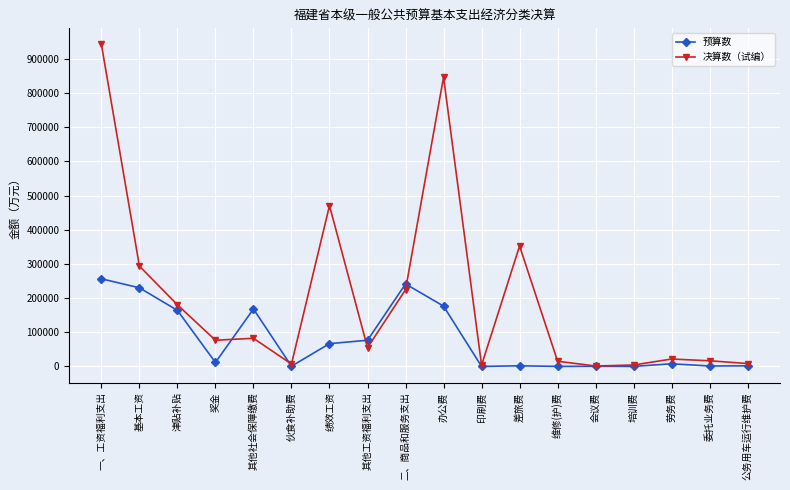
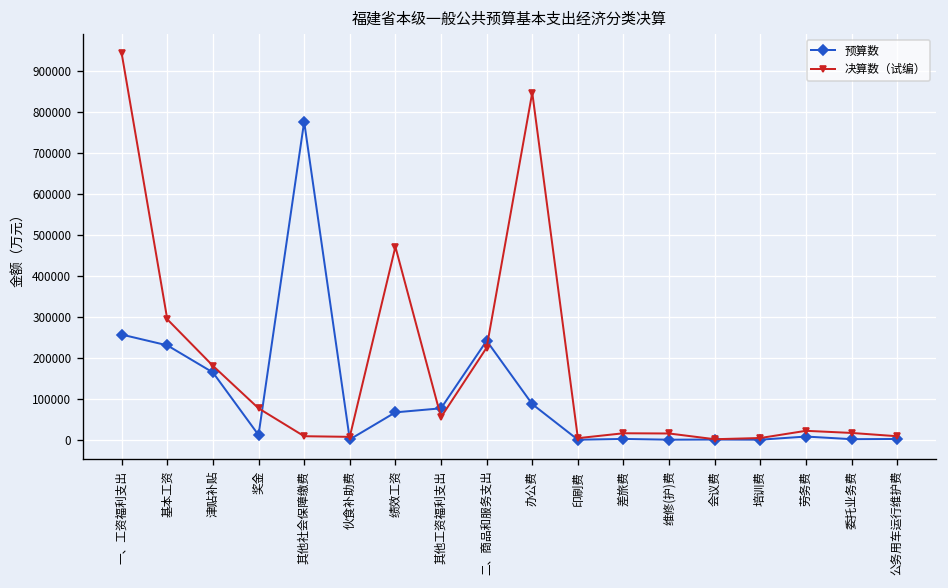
  {
    "预算数": {
      "一、工资福利支出": 260000,
      "基本工资": 230000,
      "津贴补贴": 160000,
      "奖金": 10000,
-     "其他社会保障缴费": 170000,
+     "其他社会保障缴费": 780000,
      "绩效工资": 70000,
      "其他工资福利支出": 80000,
      "二、商品和服务支出": 240000,
-     "办公费": 180000,
+     "办公费": 90000,
      "差旅费": 0,
      "维修(护)费": 0,
      "劳务费": 10000,
      "委托业务费": 0
    },
    "决算数（试编）": {
      "一、工资福利支出": 940000,
      "基本工资": 290000,
      "津贴补贴": 180000,
      "奖金": 80000,
-     "其他社会保障缴费": 80000,
+     "其他社会保障缴费": 10000,
      "绩效工资": 470000,
      "其他工资福利支出": 50000,
      "二、商品和服务支出": 220000,
      "办公费": 850000,
-     "差旅费": 350000,
+     "差旅费": 20000,
      "维修(护)费": 20000,
      "劳务费": 20000,
      "委托业务费": 20000
    }
  }
